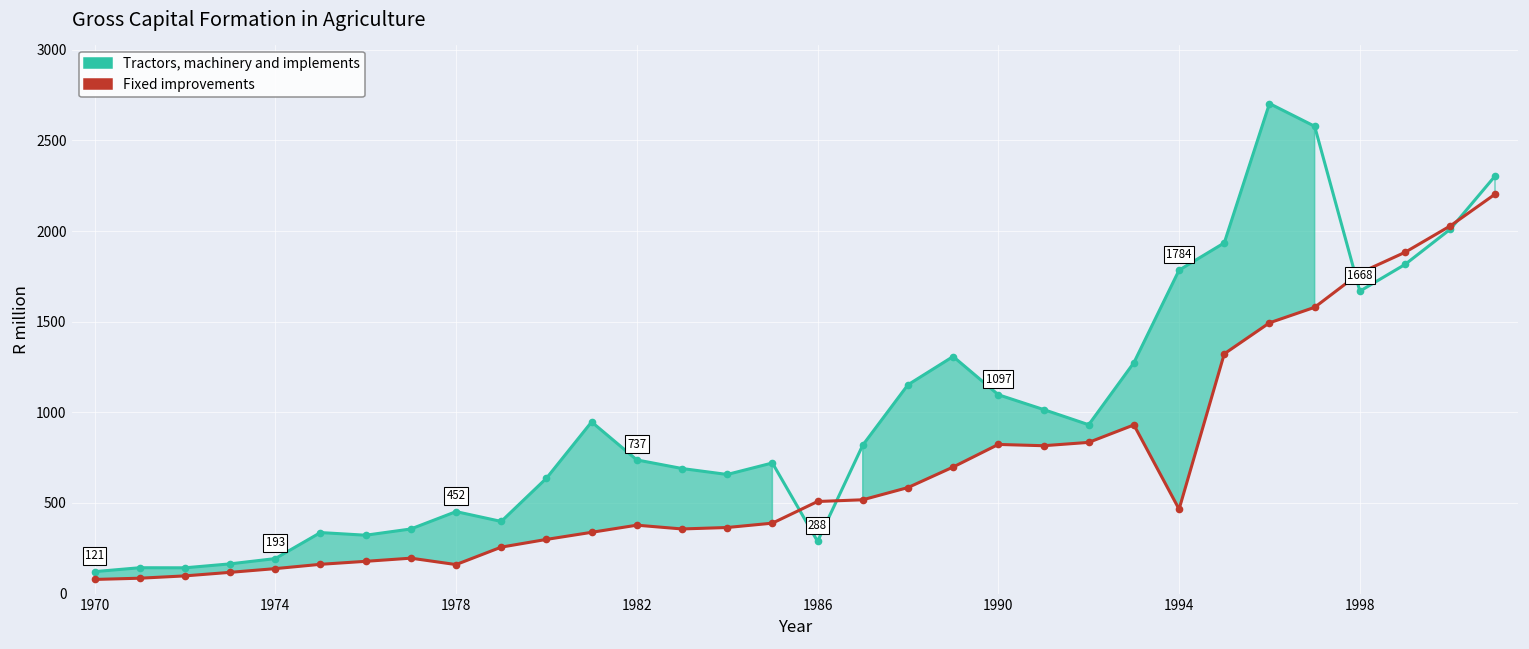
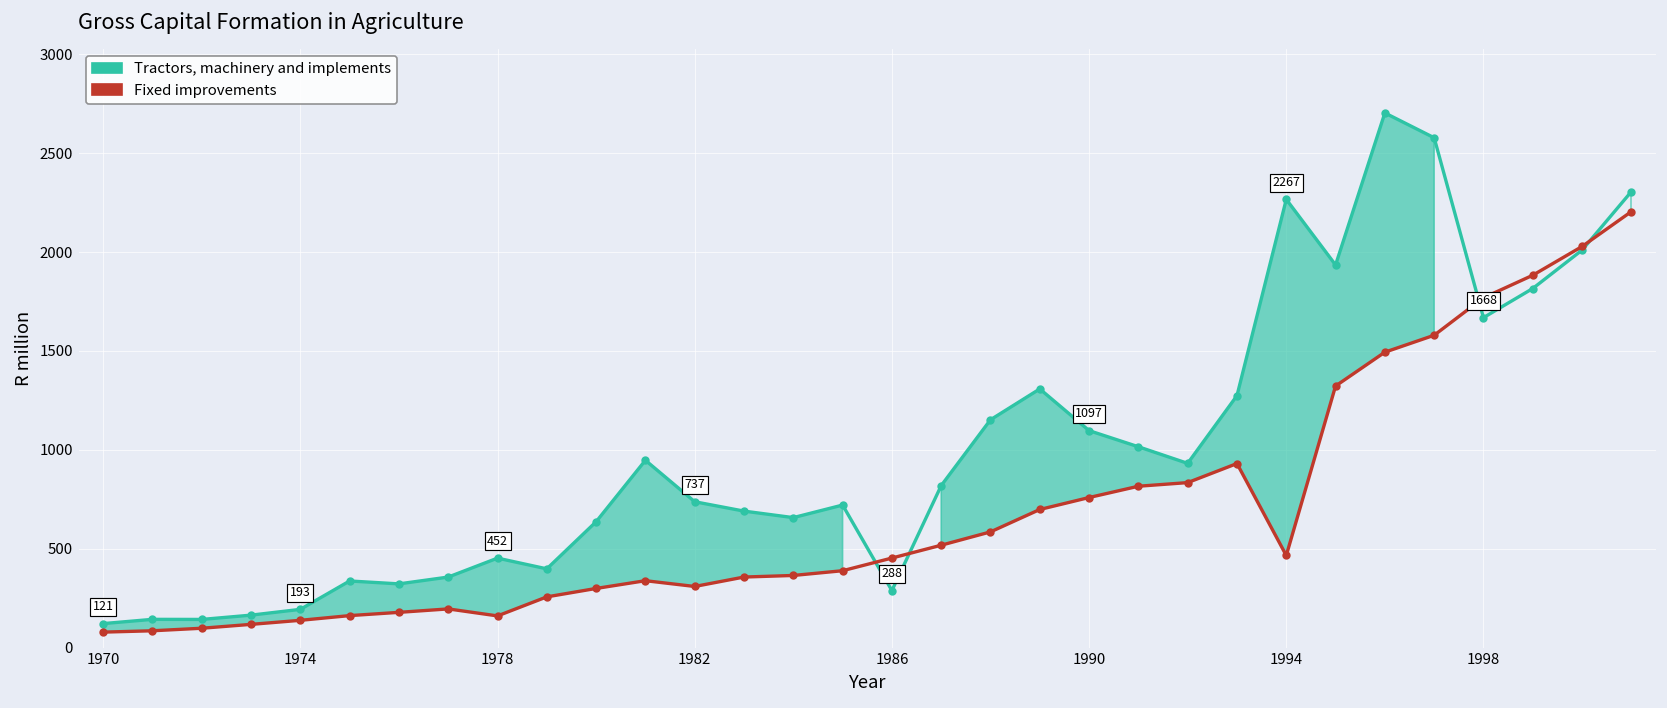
  {
    "Tractors, machinery and implements": {
-     "1994": 1784
+     "1994": 2267
    },
    "Fixed improvements": {
      "1970": 80,
      "1974": 140,
      "1978": 160,
-     "1982": 380,
-     "1986": 510,
-     "1990": 820,
+     "1982": 310,
+     "1986": 450,
+     "1990": 760,
      "1994": 470
    }
  }
